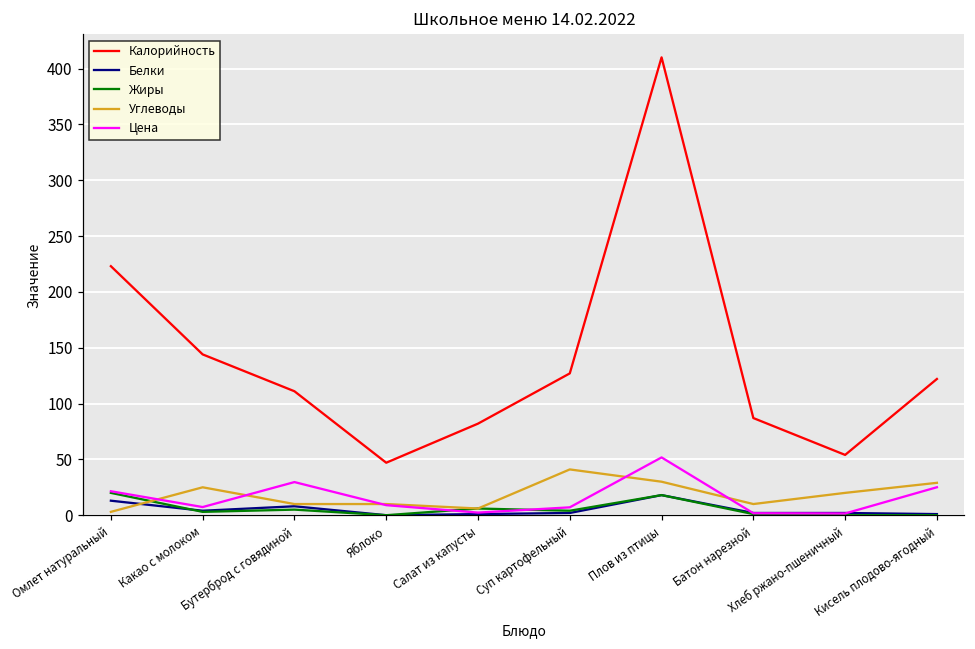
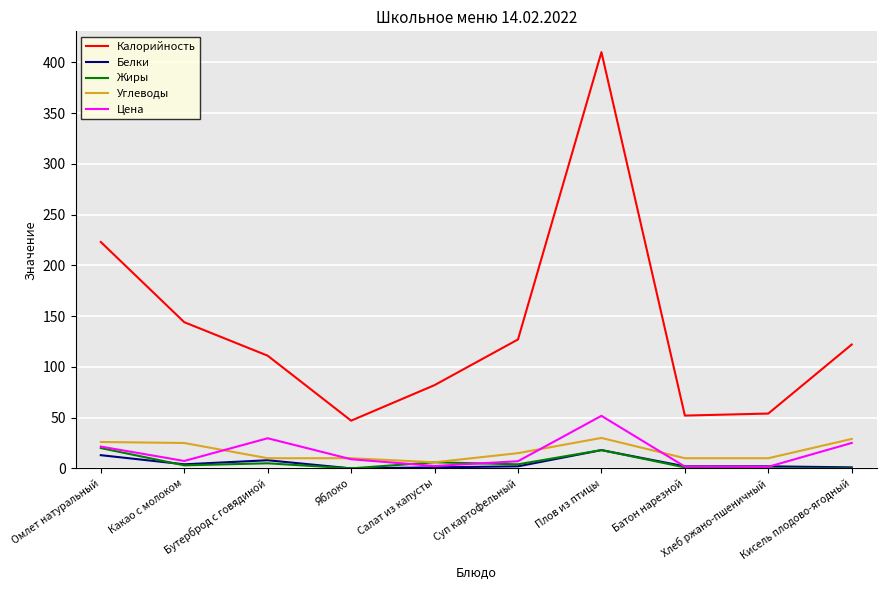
  {
    "Калорийность": {
      "Омлет натуральный": 223,
      "Какао с молоком": 144,
      "Бутерброд с говядиной": 111,
      "Яблоко": 47,
      "Салат из капусты": 82,
      "Суп картофельный": 127,
      "Плов из птицы": 410,
-     "Батон нарезной": 87,
+     "Батон нарезной": 52,
      "Хлеб ржано-пшеничный": 54,
      "Кисель плодово-ягодный": 122
    },
    "Белки": {
      "Омлет натуральный": 13
    },
    "Жиры": {
      "Бутерброд с говядиной": 5
    },
    "Углеводы": {
-     "Омлет натуральный": 3,
+     "Омлет натуральный": 26,
      "Какао с молоком": 25,
-     "Суп картофельный": 41,
+     "Суп картофельный": 15,
      "Плов из птицы": 30,
      "Батон нарезной": 10,
-     "Хлеб ржано-пшеничный": 20,
+     "Хлеб ржано-пшеничный": 10,
      "Кисель плодово-ягодный": 29
    },
    "Цена": {
      "Какао с молоком": 7,
      "Бутерброд с говядиной": 30,
      "Суп картофельный": 7,
      "Плов из птицы": 52,
      "Кисель плодово-ягодный": 25
    }
  }
